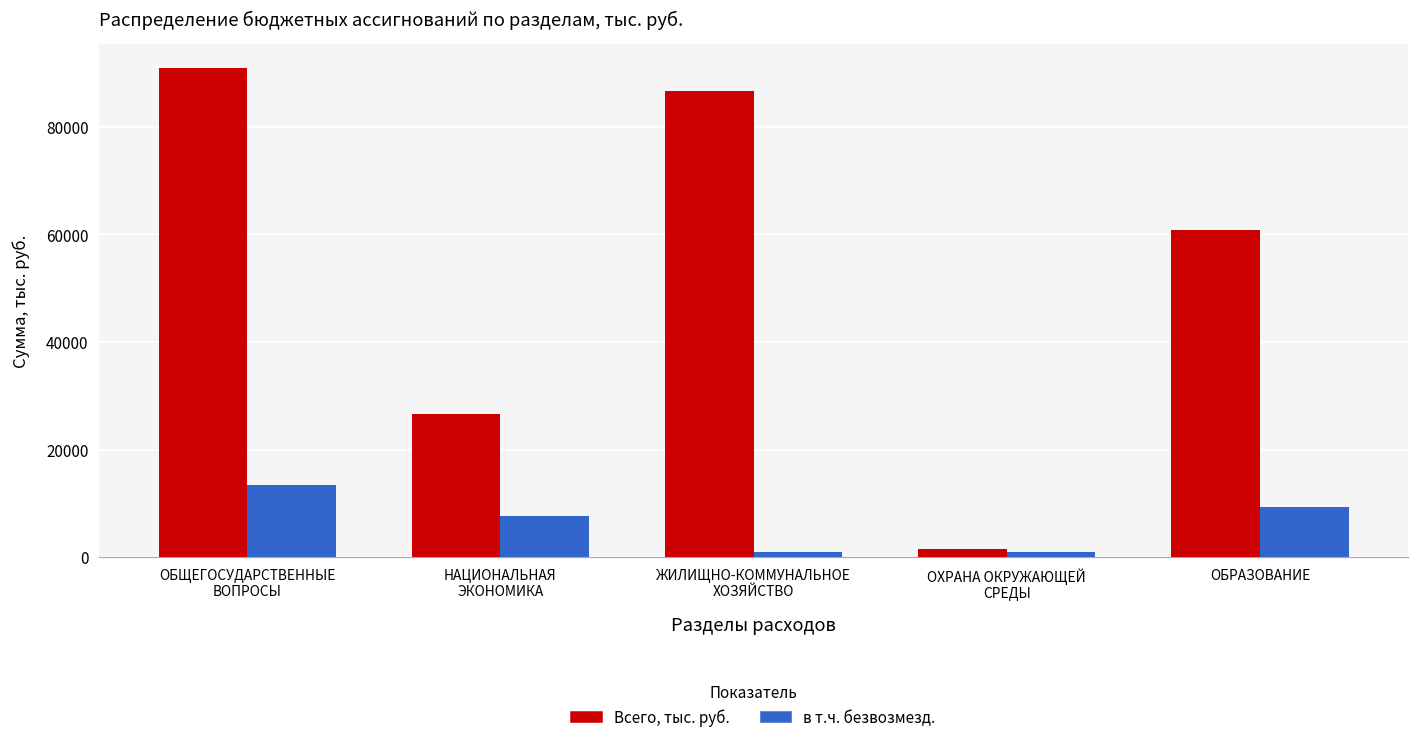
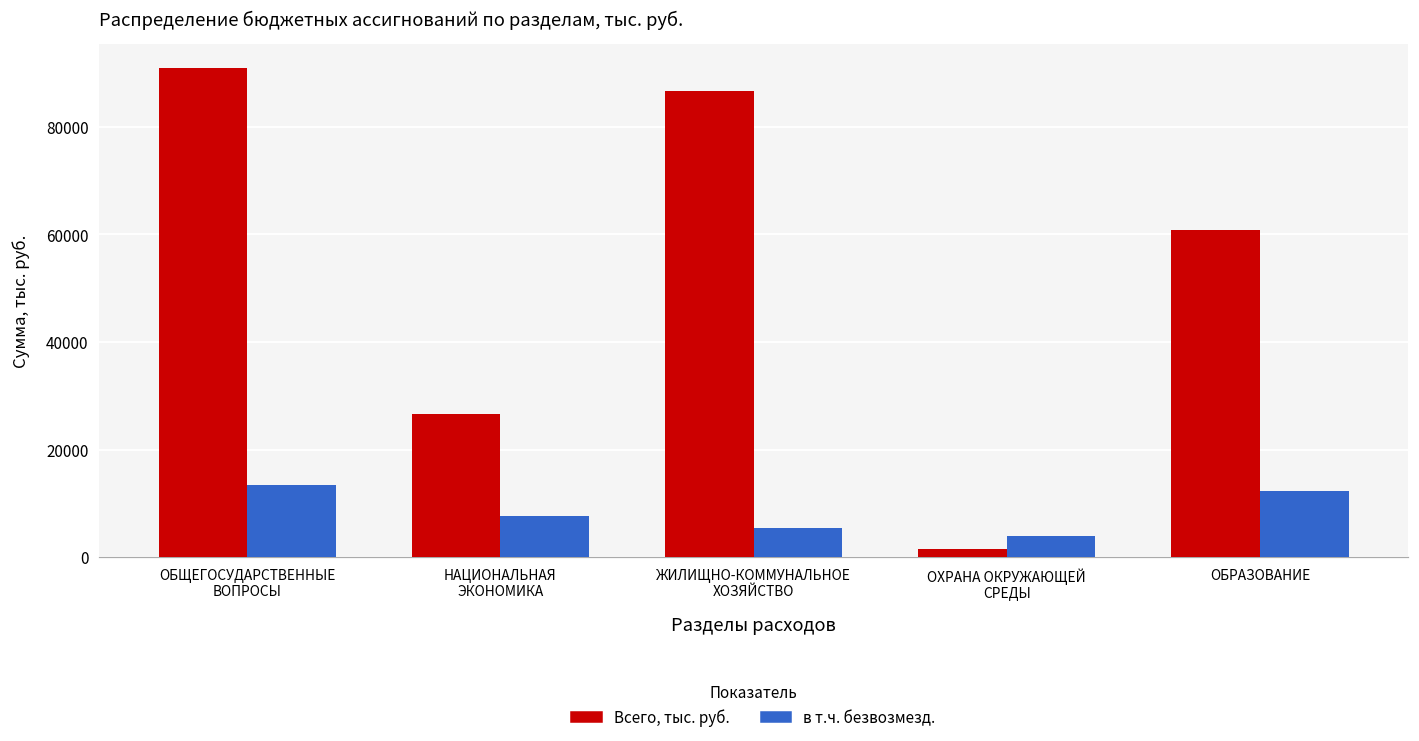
  {
    "Всего, тыс. руб.": {
      "ОБЩЕГОСУДАРСТВЕННЫЕ ВОПРОСЫ": 91000,
      "НАЦИОНАЛЬНАЯ ЭКОНОМИКА": 27000,
      "ЖИЛИЩНО-КОММУНАЛЬНОЕ ХОЗЯЙСТВО": 87000,
      "ОХРАНА ОКРУЖАЮЩЕЙ СРЕДЫ": 2000,
      "ОБРАЗОВАНИЕ": 61000
    },
    "в т.ч. безвозмезд.": {
      "ОБЩЕГОСУДАРСТВЕННЫЕ ВОПРОСЫ": 13000,
      "НАЦИОНАЛЬНАЯ ЭКОНОМИКА": 8000,
-     "ЖИЛИЩНО-КОММУНАЛЬНОЕ ХОЗЯЙСТВО": 1000,
-     "ОХРАНА ОКРУЖАЮЩЕЙ СРЕДЫ": 1000,
-     "ОБРАЗОВАНИЕ": 9000
+     "ЖИЛИЩНО-КОММУНАЛЬНОЕ ХОЗЯЙСТВО": 5000,
+     "ОХРАНА ОКРУЖАЮЩЕЙ СРЕДЫ": 4000,
+     "ОБРАЗОВАНИЕ": 12000
    }
  }
